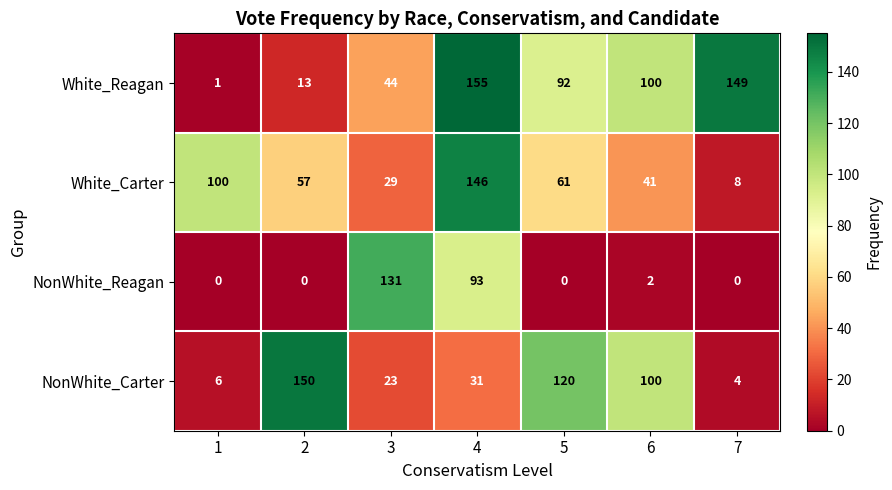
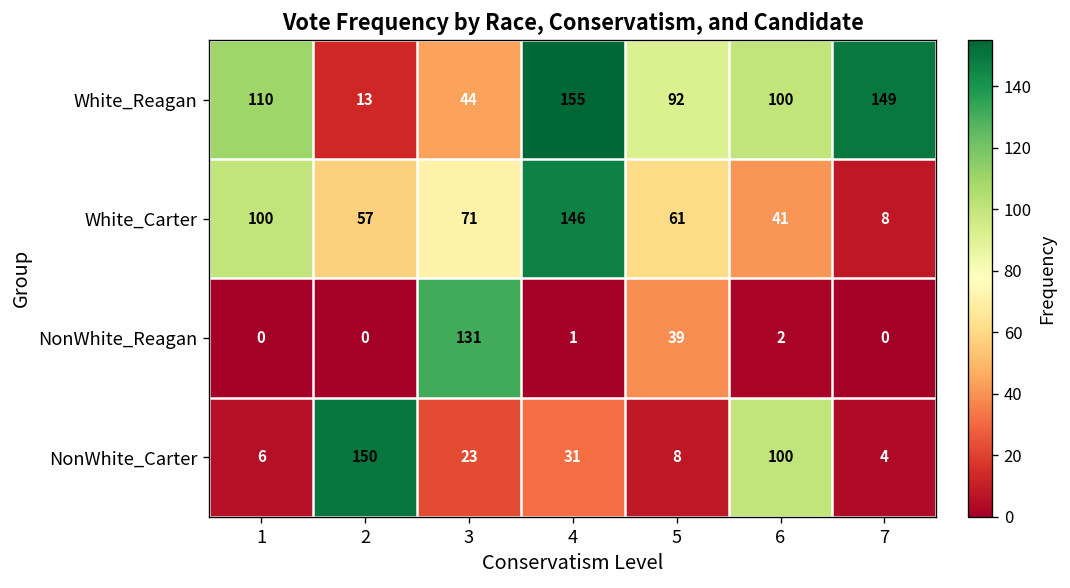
  {
    "White_Reagan": {
-     "1": 1,
+     "1": 110,
      "2": 13,
      "3": 44,
      "4": 155,
      "5": 92,
      "6": 100,
      "7": 149
    },
    "White_Carter": {
      "1": 100,
      "2": 57,
-     "3": 29,
+     "3": 71,
      "4": 146,
      "5": 61,
      "6": 41,
      "7": 8
    },
    "NonWhite_Reagan": {
      "1": 0,
      "2": 0,
      "3": 131,
-     "4": 93,
-     "5": 0,
+     "4": 1,
+     "5": 39,
      "6": 2,
      "7": 0
    },
    "NonWhite_Carter": {
      "1": 6,
      "2": 150,
      "3": 23,
      "4": 31,
-     "5": 120,
+     "5": 8,
      "6": 100,
      "7": 4
    }
  }
